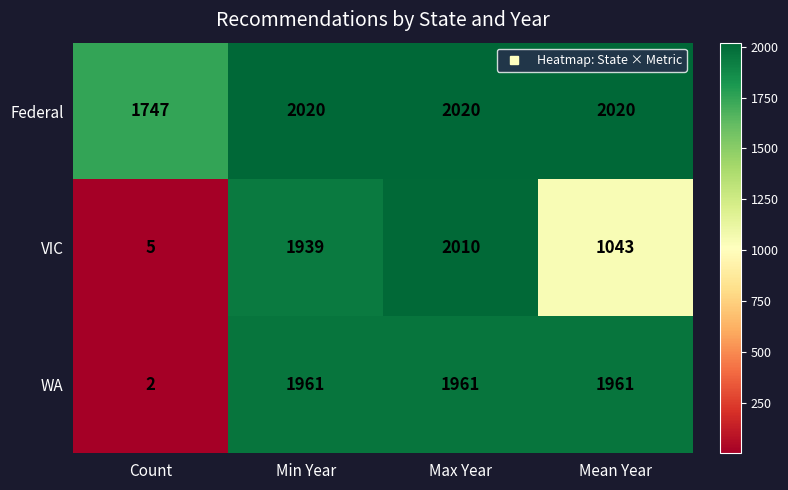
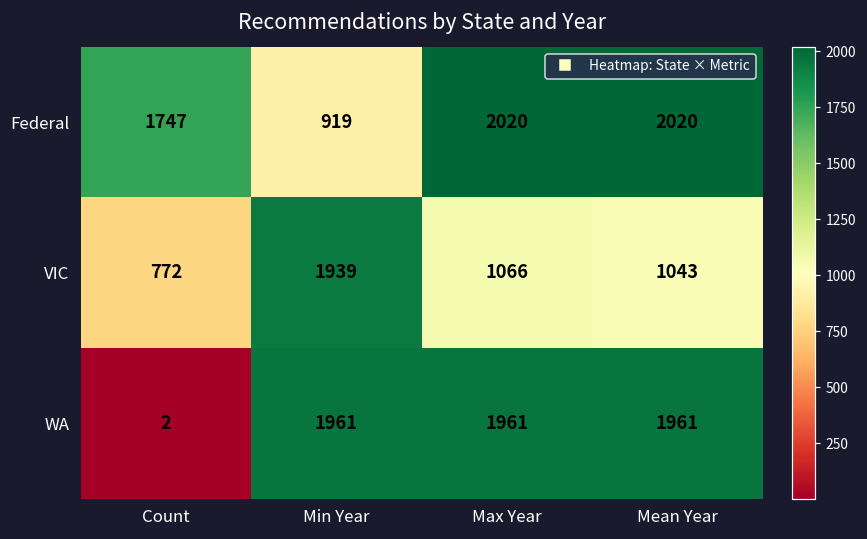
  {
    "Federal": {
      "Count": 1747,
-     "Min Year": 2020,
+     "Min Year": 919,
      "Max Year": 2020,
      "Mean Year": 2020
    },
    "VIC": {
-     "Count": 5,
+     "Count": 772,
      "Min Year": 1939,
-     "Max Year": 2010,
+     "Max Year": 1066,
      "Mean Year": 1043
    },
    "WA": {
      "Count": 2,
      "Min Year": 1961,
      "Max Year": 1961,
      "Mean Year": 1961
    }
  }
